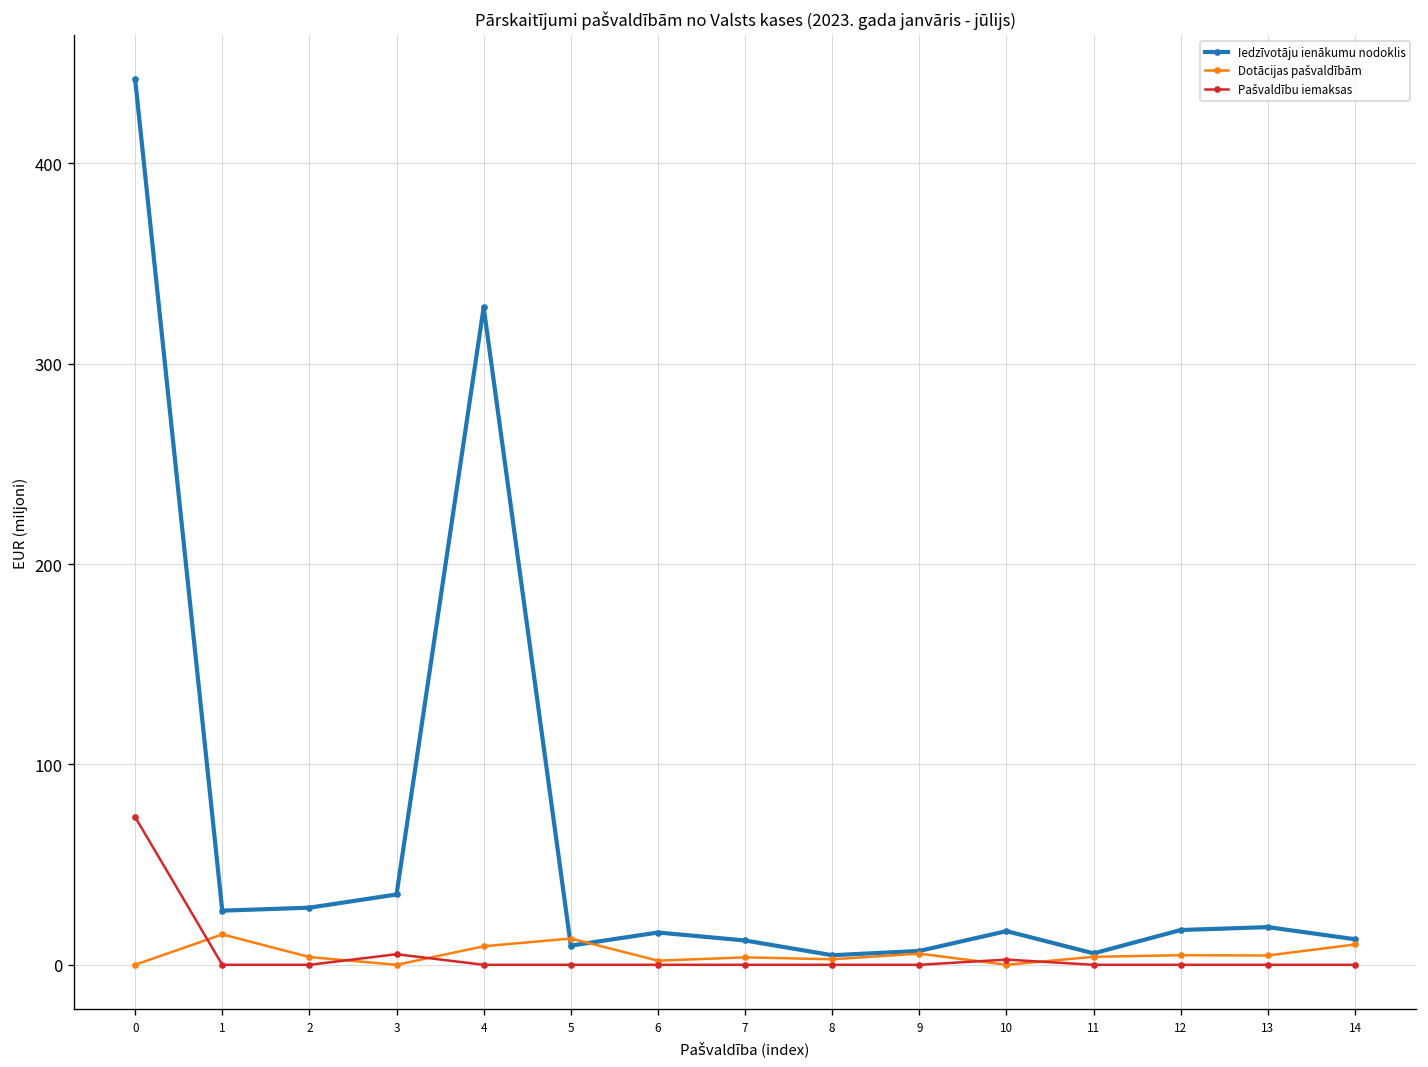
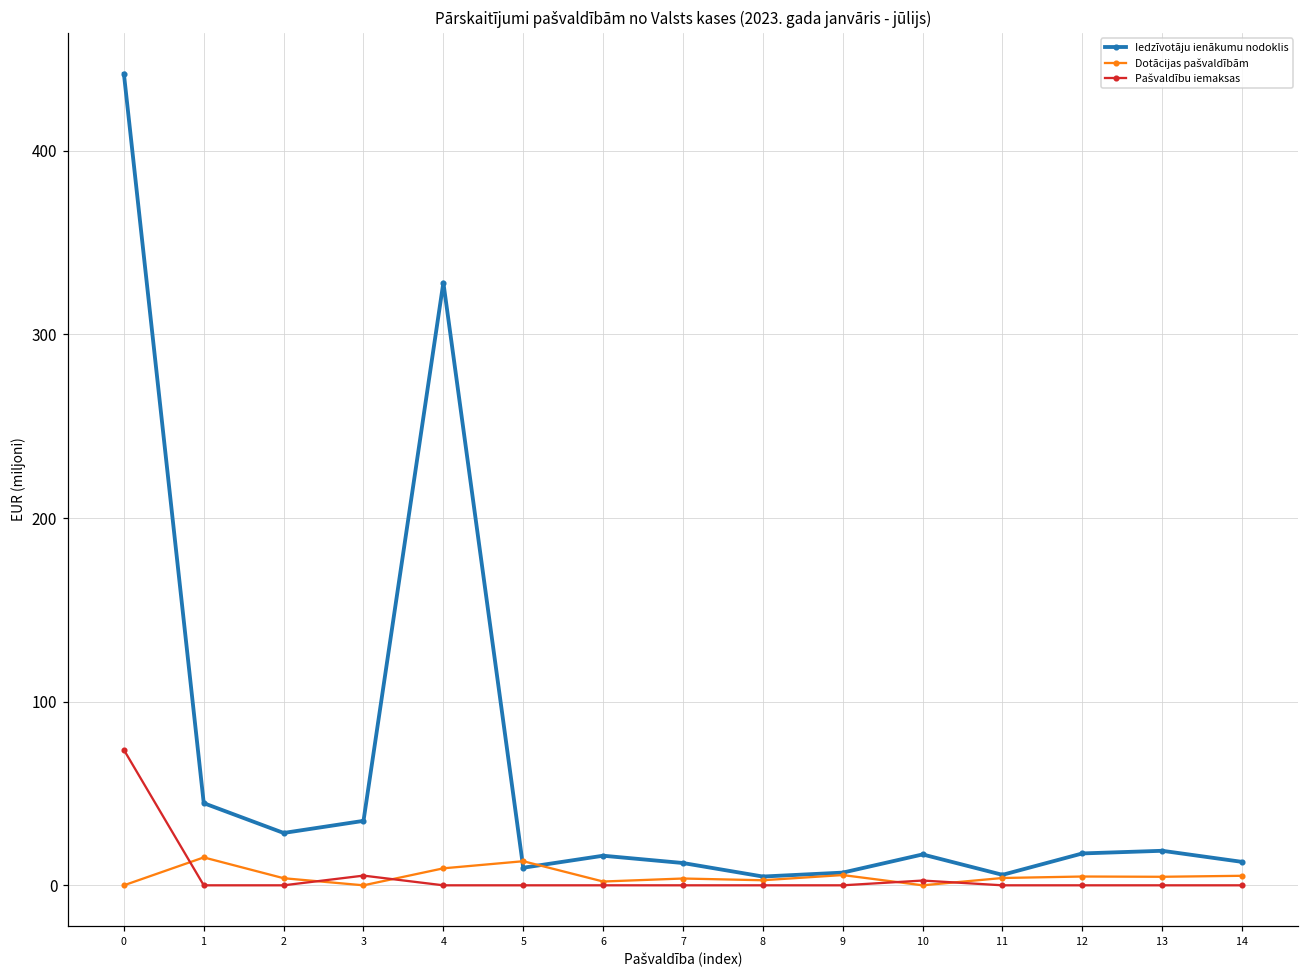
  {
    "Iedzīvotāju ienākumu nodoklis": {
      "0": 442,
-     "1": 27,
+     "1": 45,
      "2": 29,
      "3": 35,
      "4": 328,
      "5": 10,
      "6": 16,
      "7": 12,
      "8": 5,
      "10": 17,
      "11": 6,
      "12": 17,
      "13": 19,
      "14": 13
    },
    "Dotācijas pašvaldībām": {
      "0": 0,
      "1": 15,
      "2": 4,
      "3": 0,
      "4": 9,
      "5": 13,
      "6": 2,
      "7": 4,
      "8": 3,
      "10": 0,
      "11": 4,
      "12": 5,
      "13": 5,
-     "14": 10
+     "14": 5
    },
    "Pašvaldību iemaksas": {
      "0": 74,
      "1": 0,
      "2": 0,
      "3": 5,
      "4": 0,
      "5": 0,
      "6": 0,
      "7": 0,
      "8": 0,
      "9": 0,
      "10": 3,
      "11": 0,
      "12": 0,
      "13": 0,
      "14": 0
    }
  }
